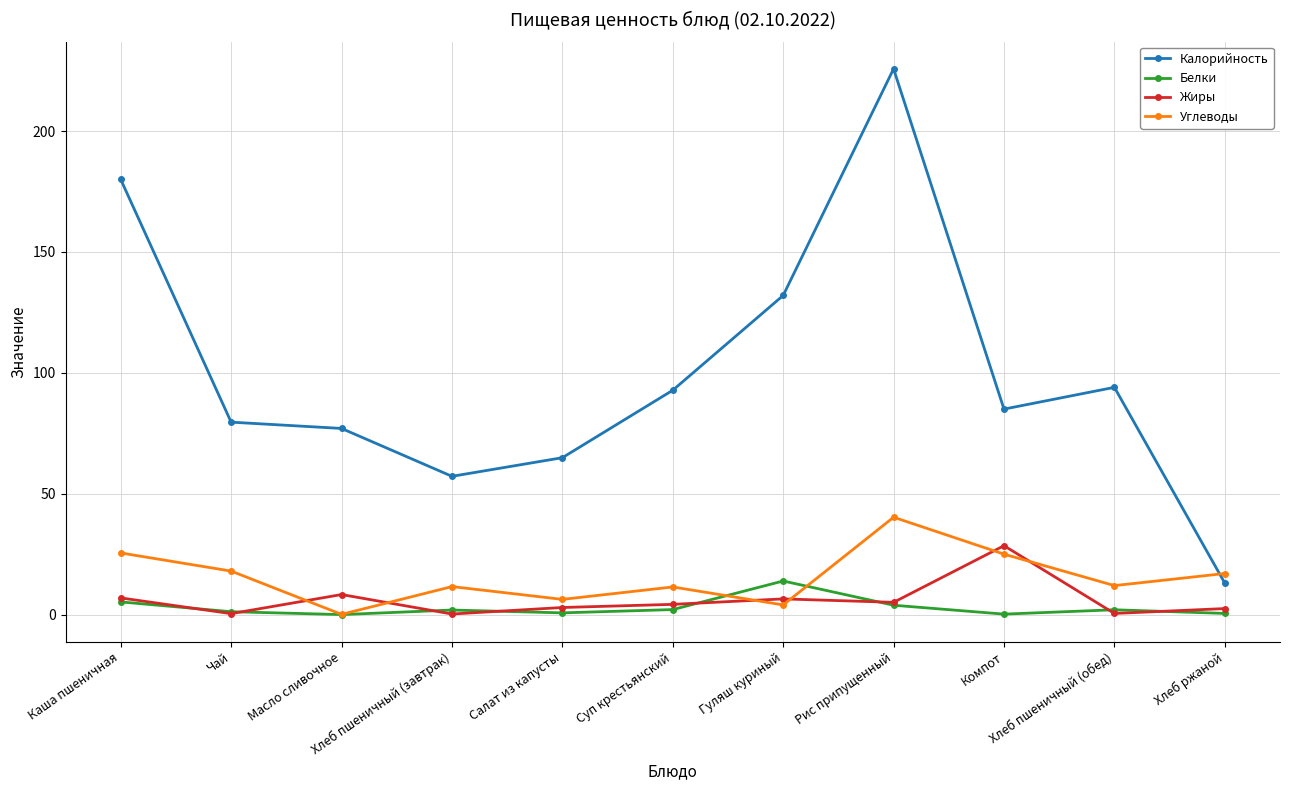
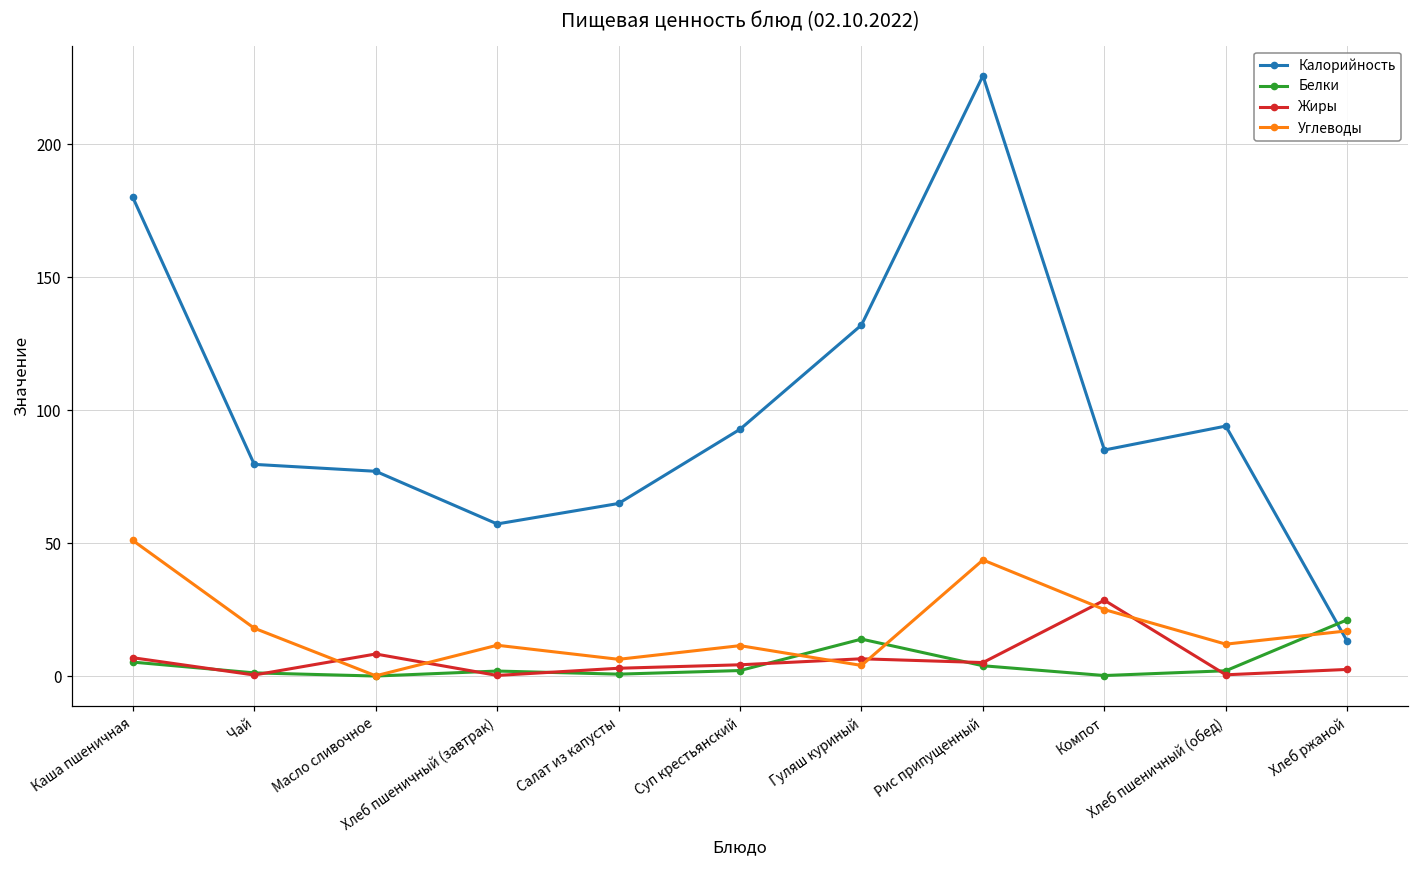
  {
    "Калорийность": {
      "Каша пшеничная": 180,
      "Чай": 80,
      "Масло сливочное": 77,
      "Хлеб пшеничный (завтрак)": 57,
      "Салат из капусты": 65,
      "Суп крестьянский": 93,
      "Гуляш куриный": 132,
      "Рис припущенный": 226,
      "Компот": 85,
      "Хлеб пшеничный (обед)": 94,
      "Хлеб ржаной": 13
    },
    "Белки": {
      "Каша пшеничная": 5,
      "Хлеб пшеничный (завтрак)": 2,
      "Салат из капусты": 1,
      "Суп крестьянский": 2,
      "Гуляш куриный": 14,
      "Рис припущенный": 4,
      "Компот": 0,
      "Хлеб пшеничный (обед)": 2,
-     "Хлеб ржаной": 0
+     "Хлеб ржаной": 21
    },
    "Жиры": {
      "Каша пшеничная": 7,
      "Масло сливочное": 8,
      "Хлеб пшеничный (завтрак)": 0,
      "Салат из капусты": 3,
      "Суп крестьянский": 4,
      "Гуляш куриный": 7,
      "Рис припущенный": 5,
      "Компот": 29,
      "Хлеб пшеничный (обед)": 0,
      "Хлеб ржаной": 3
    },
    "Углеводы": {
-     "Каша пшеничная": 26,
+     "Каша пшеничная": 51,
      "Чай": 18,
      "Хлеб пшеничный (завтрак)": 12,
      "Салат из капусты": 6,
      "Суп крестьянский": 11,
      "Гуляш куриный": 4,
-     "Рис припущенный": 40,
+     "Рис припущенный": 44,
      "Компот": 25,
      "Хлеб пшеничный (обед)": 12,
      "Хлеб ржаной": 17
    }
  }
